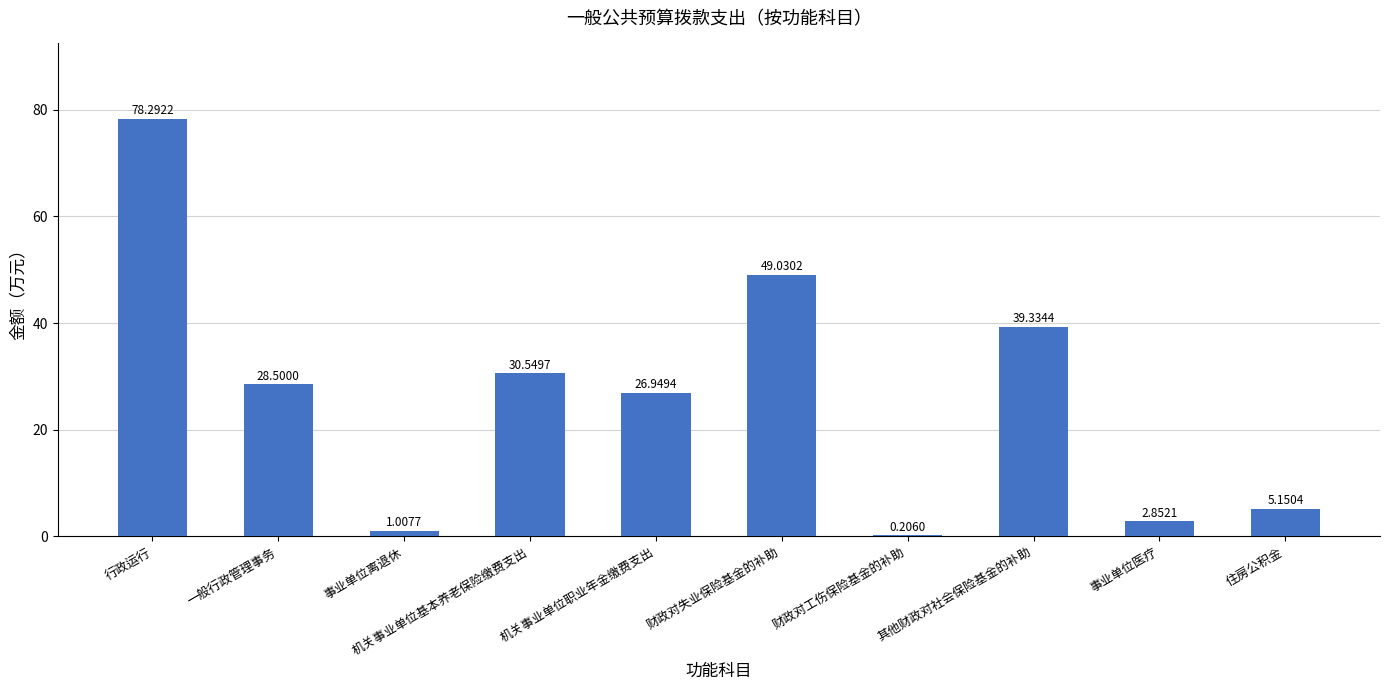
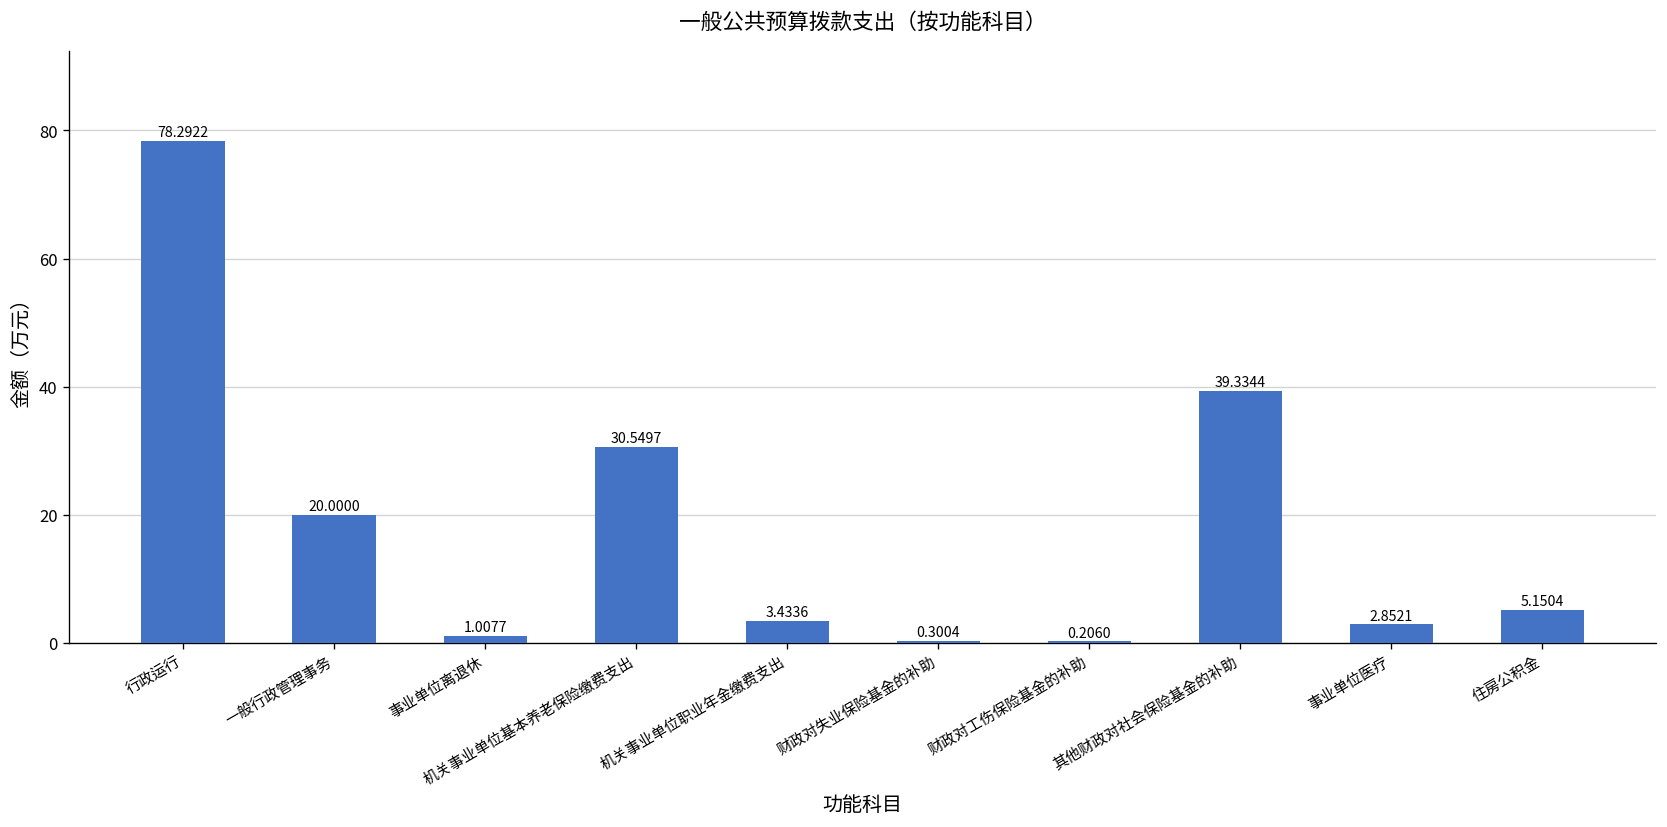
  {
    "行政运行": 78.2922,
-   "一般行政管理事务": 28.5000,
+   "一般行政管理事务": 20.0000,
    "事业单位离退休": 1.0077,
    "机关事业单位基本养老保险缴费支出": 30.5497,
-   "机关事业单位职业年金缴费支出": 26.9494,
-   "财政对失业保险基金的补助": 49.0302,
+   "机关事业单位职业年金缴费支出": 3.4336,
+   "财政对失业保险基金的补助": 0.3004,
    "财政对工伤保险基金的补助": 0.2060,
    "其他财政对社会保险基金的补助": 39.3344,
    "事业单位医疗": 2.8521,
    "住房公积金": 5.1504
  }
